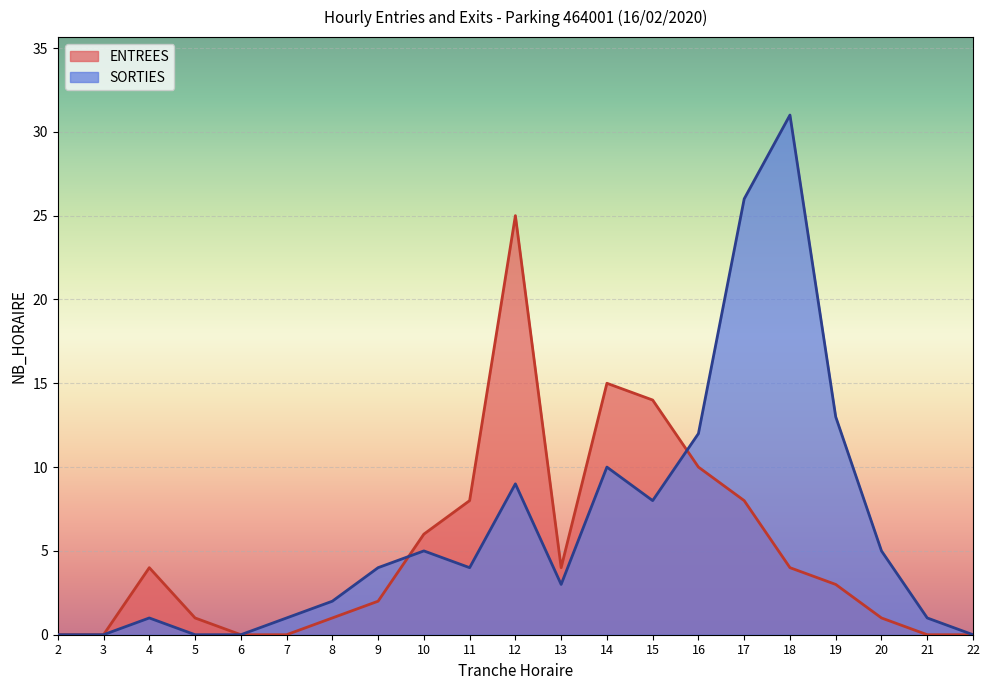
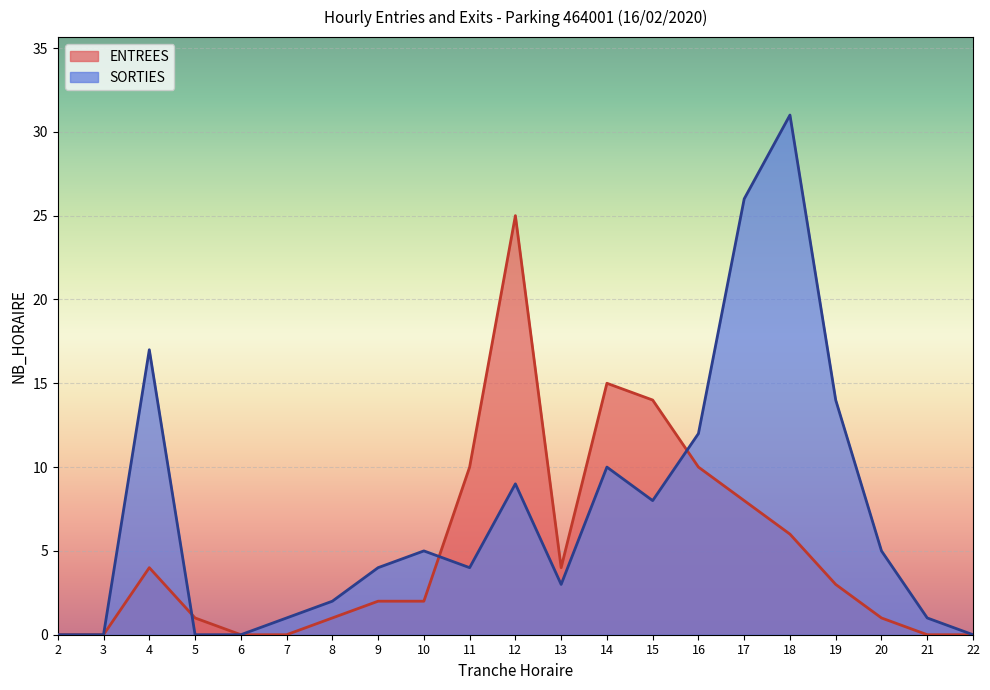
  {
    "ENTREES": {
      "4": 4,
      "5": 1,
      "7": 0,
      "8": 1,
      "9": 2,
-     "10": 6,
-     "11": 8,
+     "10": 2,
+     "11": 10,
      "12": 25,
      "13": 4,
      "14": 15,
      "15": 14,
      "16": 10,
      "17": 8,
-     "18": 4,
+     "18": 6,
      "19": 3,
      "20": 1,
      "21": 0
    },
    "SORTIES": {
-     "4": 1,
+     "4": 17,
      "5": 0,
      "7": 1,
      "8": 2,
      "9": 4,
      "10": 5,
      "11": 4,
      "12": 9,
      "13": 3,
      "14": 10,
      "15": 8,
      "16": 12,
      "17": 26,
      "18": 31,
-     "19": 13,
+     "19": 14,
      "20": 5,
      "21": 1
    }
  }
